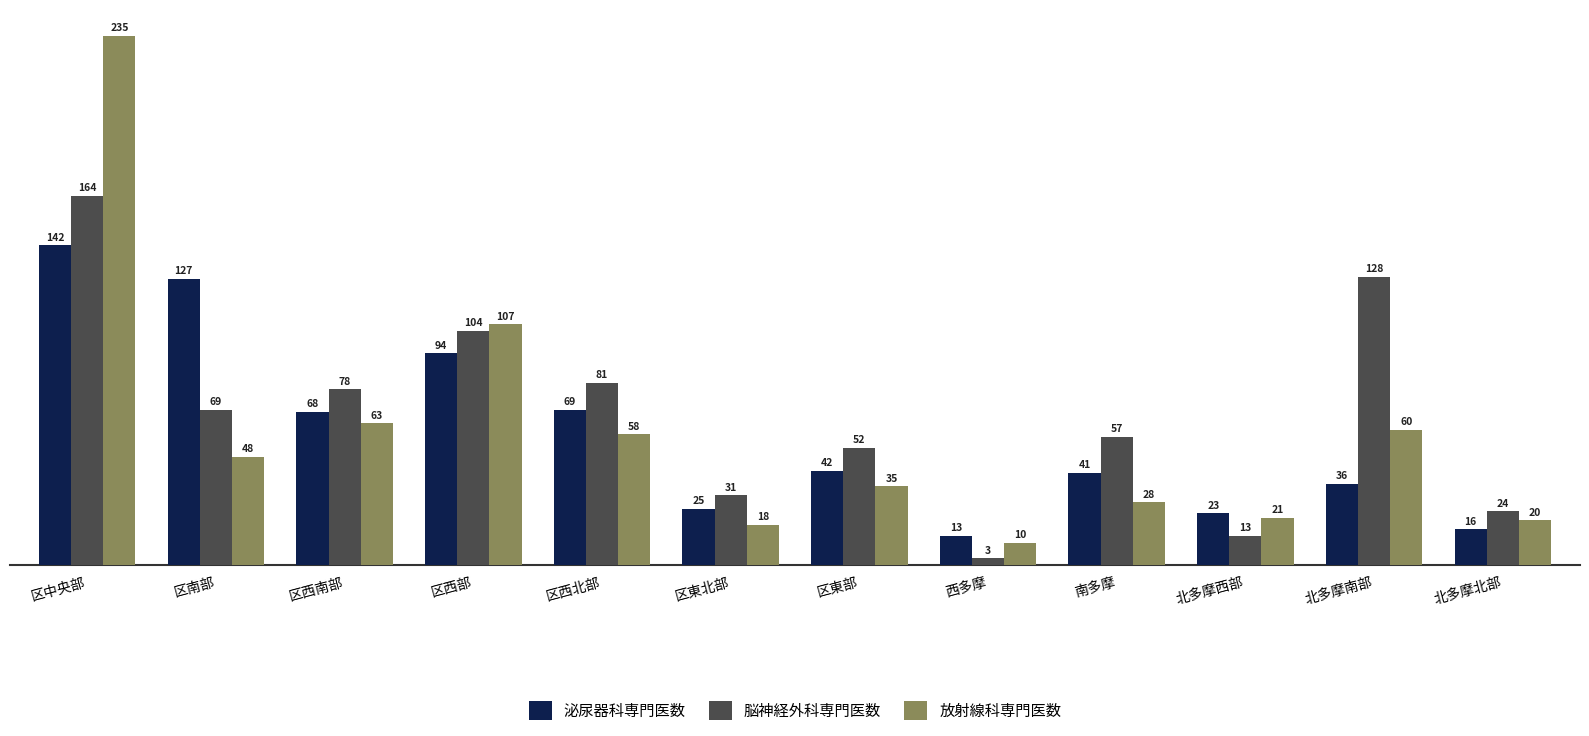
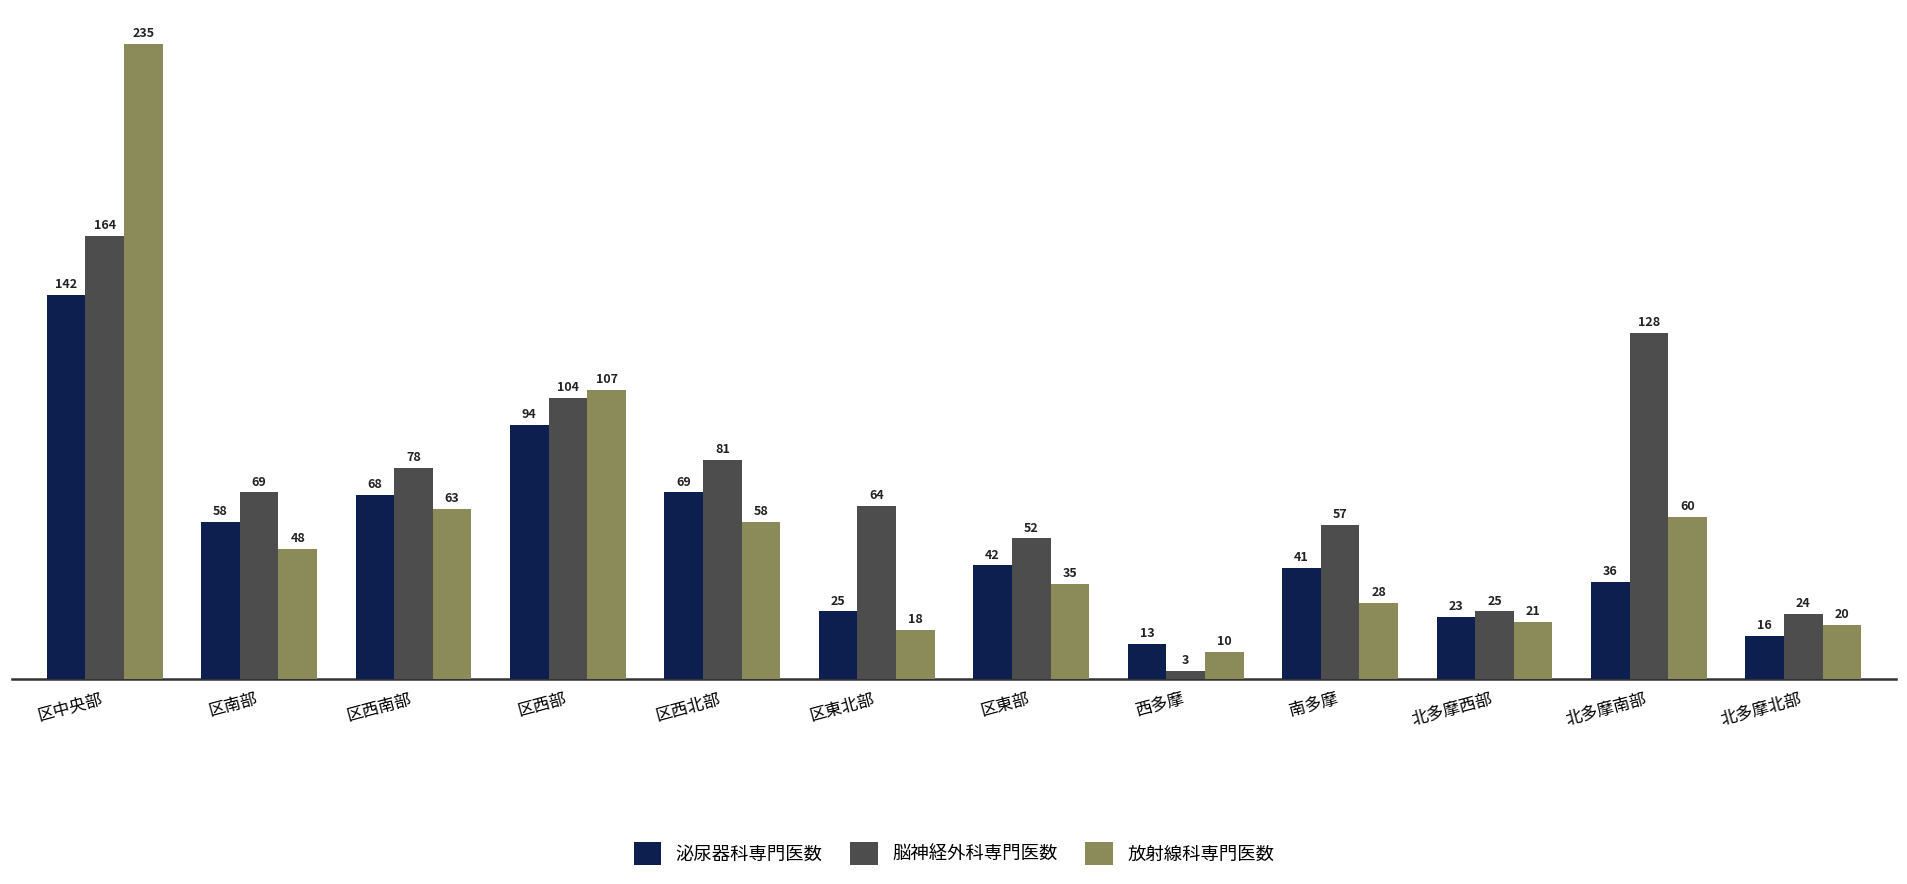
  {
    "泌尿器科専門医数": {
      "区中央部": 142,
-     "区南部": 127,
+     "区南部": 58,
      "区西南部": 68,
      "区西部": 94,
      "区西北部": 69,
      "区東北部": 25,
      "区東部": 42,
      "西多摩": 13,
      "南多摩": 41,
      "北多摩西部": 23,
      "北多摩南部": 36,
      "北多摩北部": 16
    },
    "脳神経外科専門医数": {
      "区中央部": 164,
      "区南部": 69,
      "区西南部": 78,
      "区西部": 104,
      "区西北部": 81,
-     "区東北部": 31,
+     "区東北部": 64,
      "区東部": 52,
      "西多摩": 3,
      "南多摩": 57,
-     "北多摩西部": 13,
+     "北多摩西部": 25,
      "北多摩南部": 128,
      "北多摩北部": 24
    },
    "放射線科専門医数": {
      "区中央部": 235,
      "区南部": 48,
      "区西南部": 63,
      "区西部": 107,
      "区西北部": 58,
      "区東北部": 18,
      "区東部": 35,
      "西多摩": 10,
      "南多摩": 28,
      "北多摩西部": 21,
      "北多摩南部": 60,
      "北多摩北部": 20
    }
  }
